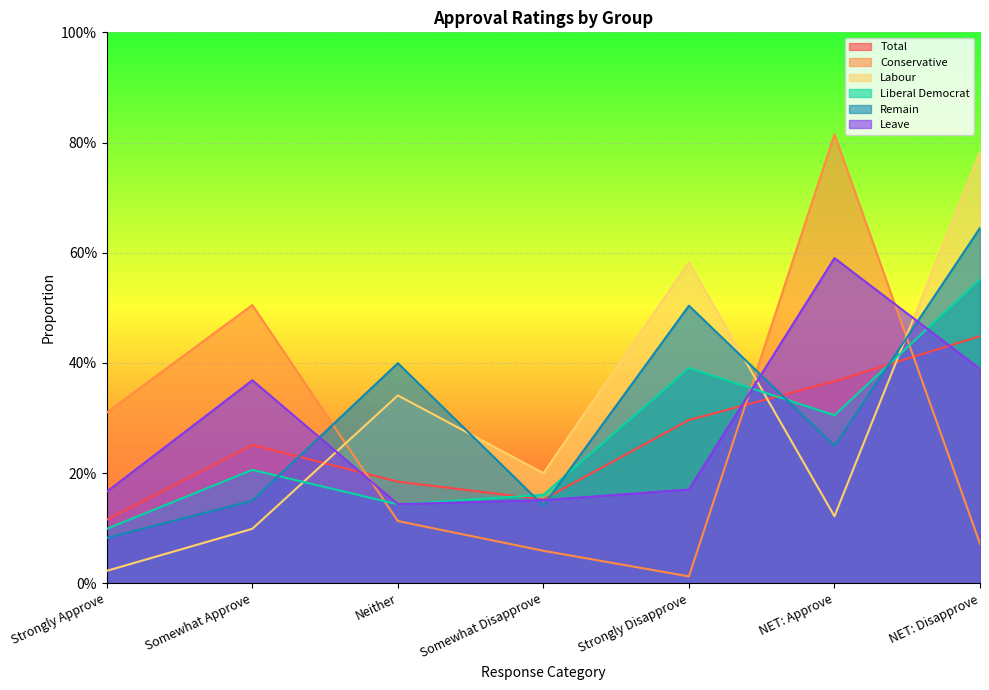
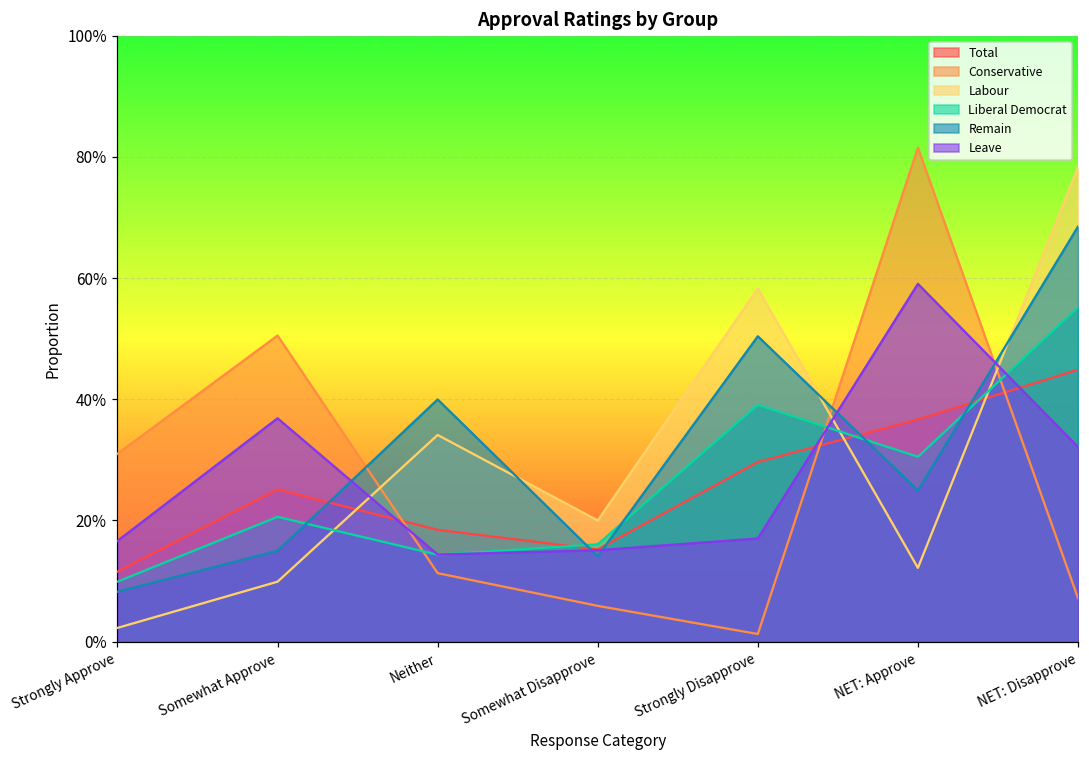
  {
    "Total": {
      "Strongly Approve": "12%",
      "Somewhat Approve": "25%",
      "Neither": "18%",
      "Strongly Disapprove": "30%",
      "NET: Approve": "37%",
      "NET: Disapprove": "45%"
    },
    "Conservative": {
      "Strongly Approve": "31%",
      "Somewhat Approve": "51%",
      "Neither": "11%",
      "Somewhat Disapprove": "6%",
      "Strongly Disapprove": "1%",
      "NET: Approve": "82%",
      "NET: Disapprove": "7%"
    },
    "Labour": {
      "Strongly Approve": "2%",
      "Somewhat Approve": "10%",
      "Neither": "34%",
      "Somewhat Disapprove": "20%",
      "Strongly Disapprove": "58%",
      "NET: Approve": "12%",
      "NET: Disapprove": "78%"
    },
    "Liberal Democrat": {
      "Strongly Approve": "10%",
      "Somewhat Approve": "21%",
      "Somewhat Disapprove": "16%",
      "Strongly Disapprove": "39%",
      "NET: Approve": "31%",
      "NET: Disapprove": "55%"
    },
    "Remain": {
      "Strongly Approve": "8%",
      "Somewhat Approve": "15%",
      "Neither": "40%",
      "Somewhat Disapprove": "14%",
      "Strongly Disapprove": "50%",
      "NET: Approve": "25%",
-     "NET: Disapprove": "64%"
+     "NET: Disapprove": "68%"
    },
    "Leave": {
      "Strongly Approve": "17%",
      "Somewhat Approve": "37%",
      "Strongly Disapprove": "17%",
      "NET: Approve": "59%",
-     "NET: Disapprove": "39%"
+     "NET: Disapprove": "32%"
    }
  }
